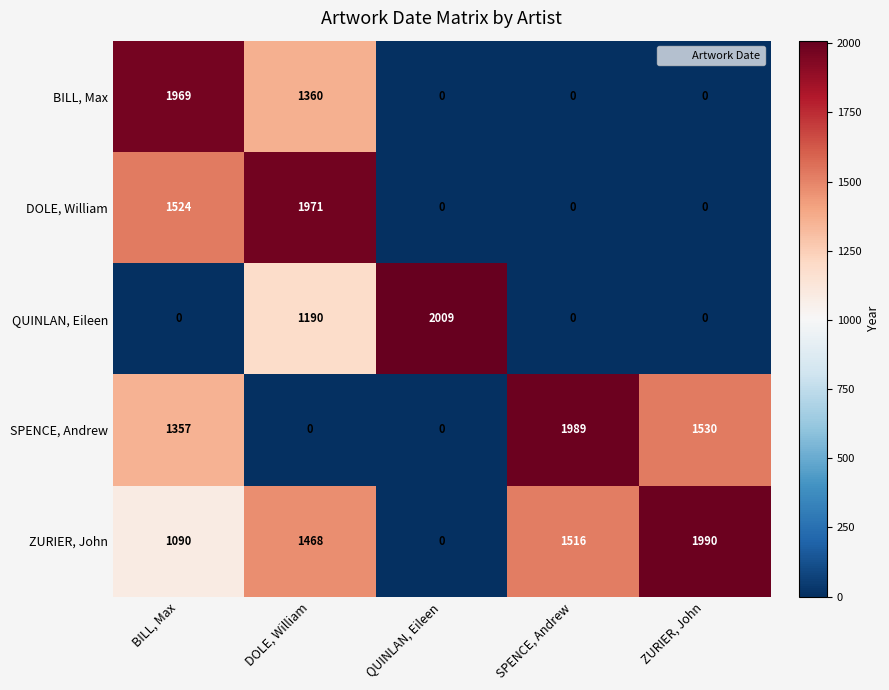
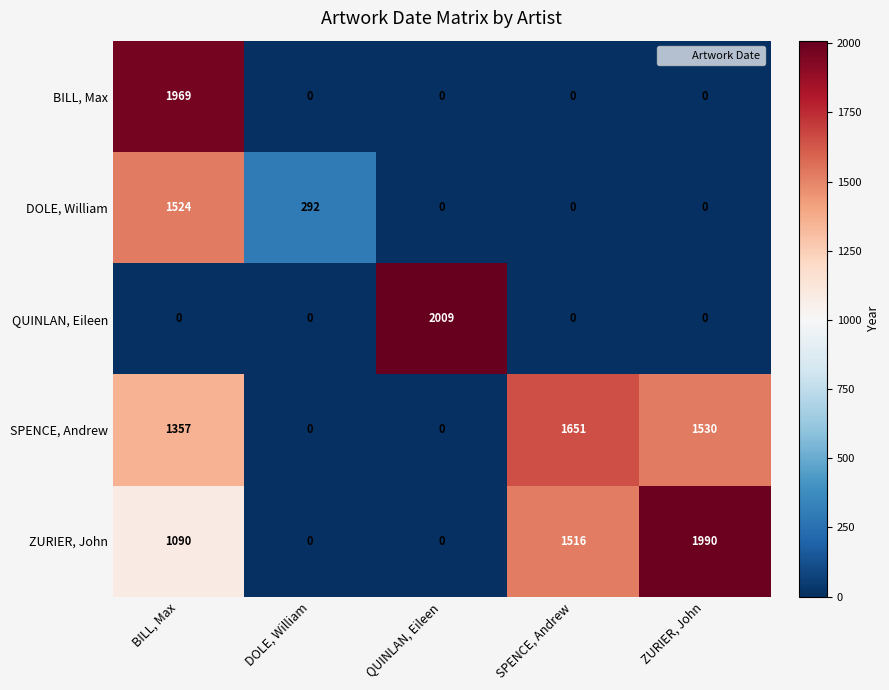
  {
    "BILL, Max": {
      "BILL, Max": 1969,
-     "DOLE, William": 1360,
+     "DOLE, William": 0,
      "QUINLAN, Eileen": 0,
      "SPENCE, Andrew": 0,
      "ZURIER, John": 0
    },
    "DOLE, William": {
      "BILL, Max": 1524,
-     "DOLE, William": 1971,
+     "DOLE, William": 292,
      "QUINLAN, Eileen": 0,
      "SPENCE, Andrew": 0,
      "ZURIER, John": 0
    },
    "QUINLAN, Eileen": {
      "BILL, Max": 0,
-     "DOLE, William": 1190,
+     "DOLE, William": 0,
      "QUINLAN, Eileen": 2009,
      "SPENCE, Andrew": 0,
      "ZURIER, John": 0
    },
    "SPENCE, Andrew": {
      "BILL, Max": 1357,
      "DOLE, William": 0,
      "QUINLAN, Eileen": 0,
-     "SPENCE, Andrew": 1989,
+     "SPENCE, Andrew": 1651,
      "ZURIER, John": 1530
    },
    "ZURIER, John": {
      "BILL, Max": 1090,
-     "DOLE, William": 1468,
+     "DOLE, William": 0,
      "QUINLAN, Eileen": 0,
      "SPENCE, Andrew": 1516,
      "ZURIER, John": 1990
    }
  }
